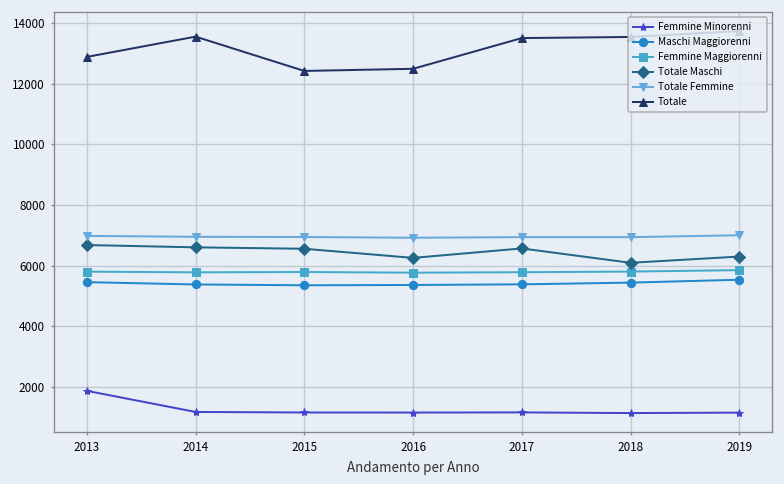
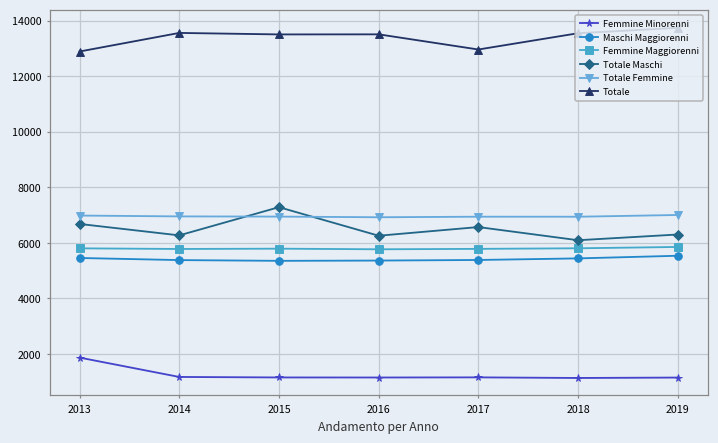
  {
    "Femmine Minorenni": {
      "2013": 1900,
      "2014": 1200,
      "2015": 1200,
      "2016": 1200,
      "2017": 1200,
      "2018": 1100,
      "2019": 1200
    },
    "Totale Maschi": {
      "2013": 6700,
-     "2014": 6600,
-     "2015": 6600,
+     "2014": 6300,
+     "2015": 7300,
      "2016": 6300,
      "2017": 6600,
      "2018": 6100,
      "2019": 6300
    },
    "Totale": {
      "2013": 12900,
      "2014": 13600,
-     "2015": 12400,
-     "2016": 12500,
-     "2017": 13500
+     "2015": 13500,
+     "2016": 13500,
+     "2017": 13000
    }
  }
